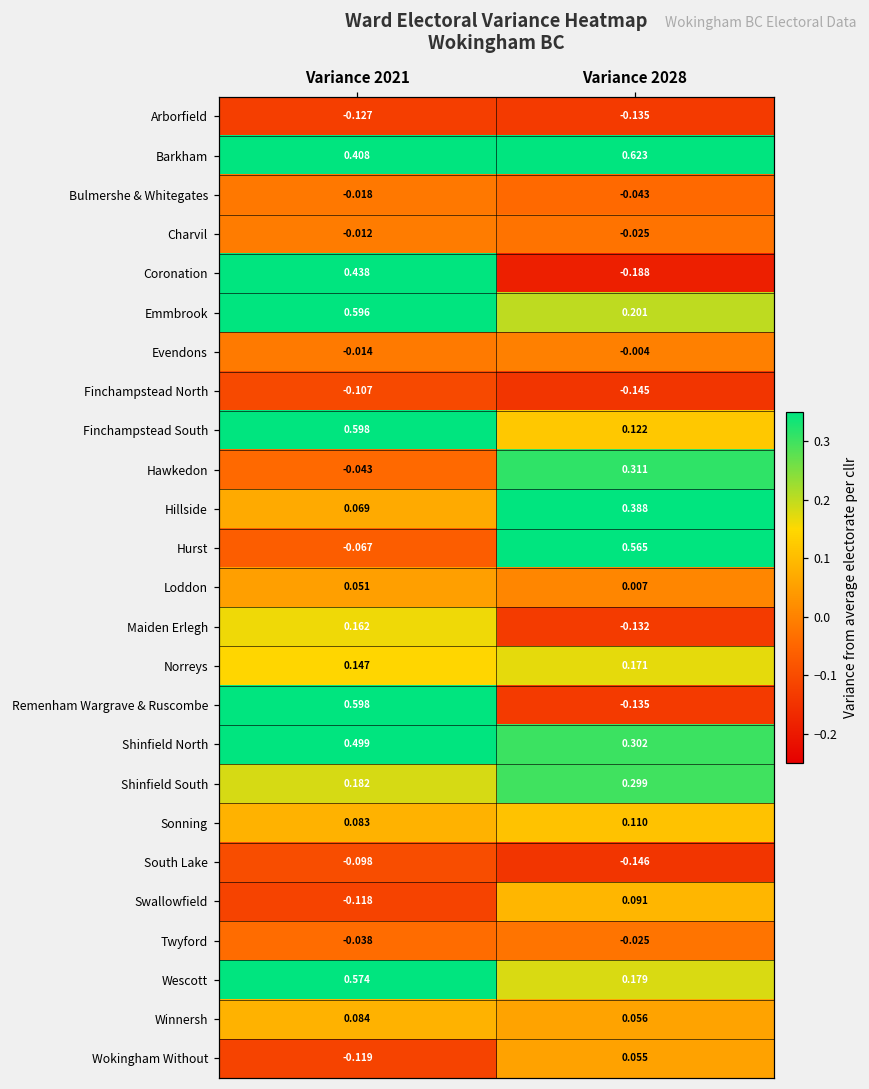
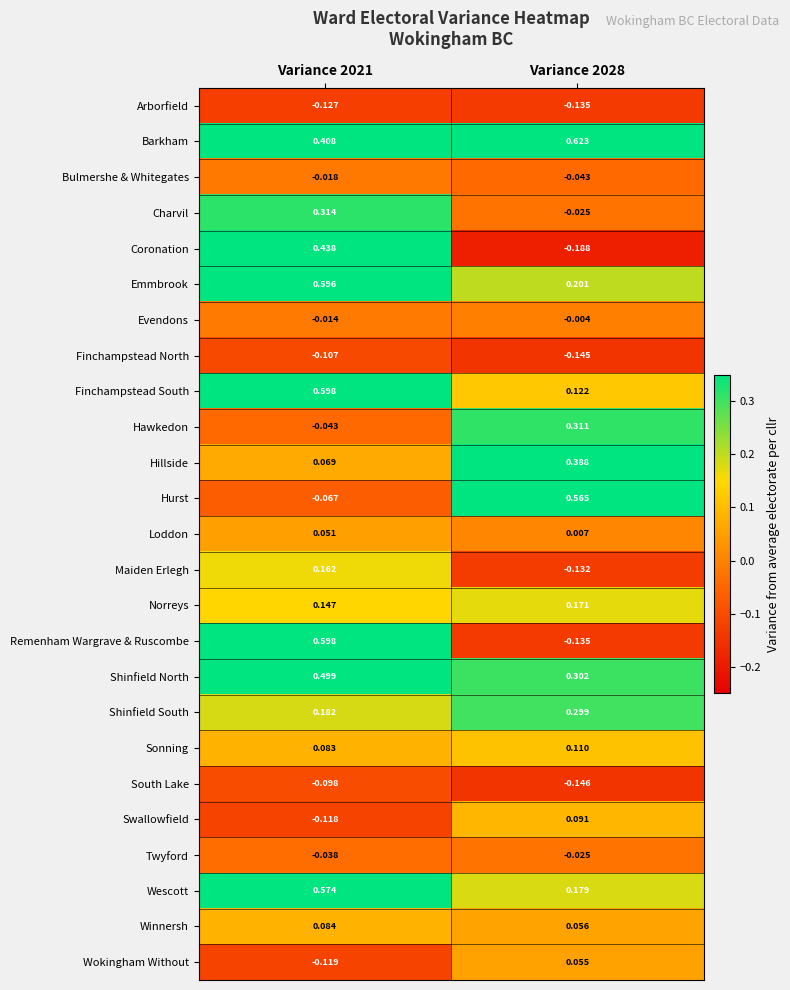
  {
    "Arborfield": {
      "Variance 2021": -0.127,
      "Variance 2028": -0.135
    },
    "Barkham": {
      "Variance 2021": 0.408,
      "Variance 2028": 0.623
    },
    "Bulmershe & Whitegates": {
      "Variance 2021": -0.018,
      "Variance 2028": -0.043
    },
    "Charvil": {
-     "Variance 2021": -0.012,
+     "Variance 2021": 0.314,
      "Variance 2028": -0.025
    },
    "Coronation": {
      "Variance 2021": 0.438,
      "Variance 2028": -0.188
    },
    "Emmbrook": {
      "Variance 2021": 0.596,
      "Variance 2028": 0.201
    },
    "Evendons": {
      "Variance 2021": -0.014,
      "Variance 2028": -0.004
    },
    "Finchampstead North": {
      "Variance 2021": -0.107,
      "Variance 2028": -0.145
    },
    "Finchampstead South": {
      "Variance 2021": 0.598,
      "Variance 2028": 0.122
    },
    "Hawkedon": {
      "Variance 2021": -0.043,
      "Variance 2028": 0.311
    },
    "Hillside": {
      "Variance 2021": 0.069,
      "Variance 2028": 0.388
    },
    "Hurst": {
      "Variance 2021": -0.067,
      "Variance 2028": 0.565
    },
    "Loddon": {
      "Variance 2021": 0.051,
      "Variance 2028": 0.007
    },
    "Maiden Erlegh": {
      "Variance 2021": 0.162,
      "Variance 2028": -0.132
    },
    "Norreys": {
      "Variance 2021": 0.147,
      "Variance 2028": 0.171
    },
    "Remenham Wargrave & Ruscombe": {
      "Variance 2021": 0.598,
      "Variance 2028": -0.135
    },
    "Shinfield North": {
      "Variance 2021": 0.499,
      "Variance 2028": 0.302
    },
    "Shinfield South": {
      "Variance 2021": 0.182,
      "Variance 2028": 0.299
    },
    "Sonning": {
      "Variance 2021": 0.083,
      "Variance 2028": 0.110
    },
    "South Lake": {
      "Variance 2021": -0.098,
      "Variance 2028": -0.146
    },
    "Swallowfield": {
      "Variance 2021": -0.118,
      "Variance 2028": 0.091
    },
    "Twyford": {
      "Variance 2021": -0.038,
      "Variance 2028": -0.025
    },
    "Wescott": {
      "Variance 2021": 0.574,
      "Variance 2028": 0.179
    },
    "Winnersh": {
      "Variance 2021": 0.084,
      "Variance 2028": 0.056
    },
    "Wokingham Without": {
      "Variance 2021": -0.119,
      "Variance 2028": 0.055
    }
  }
